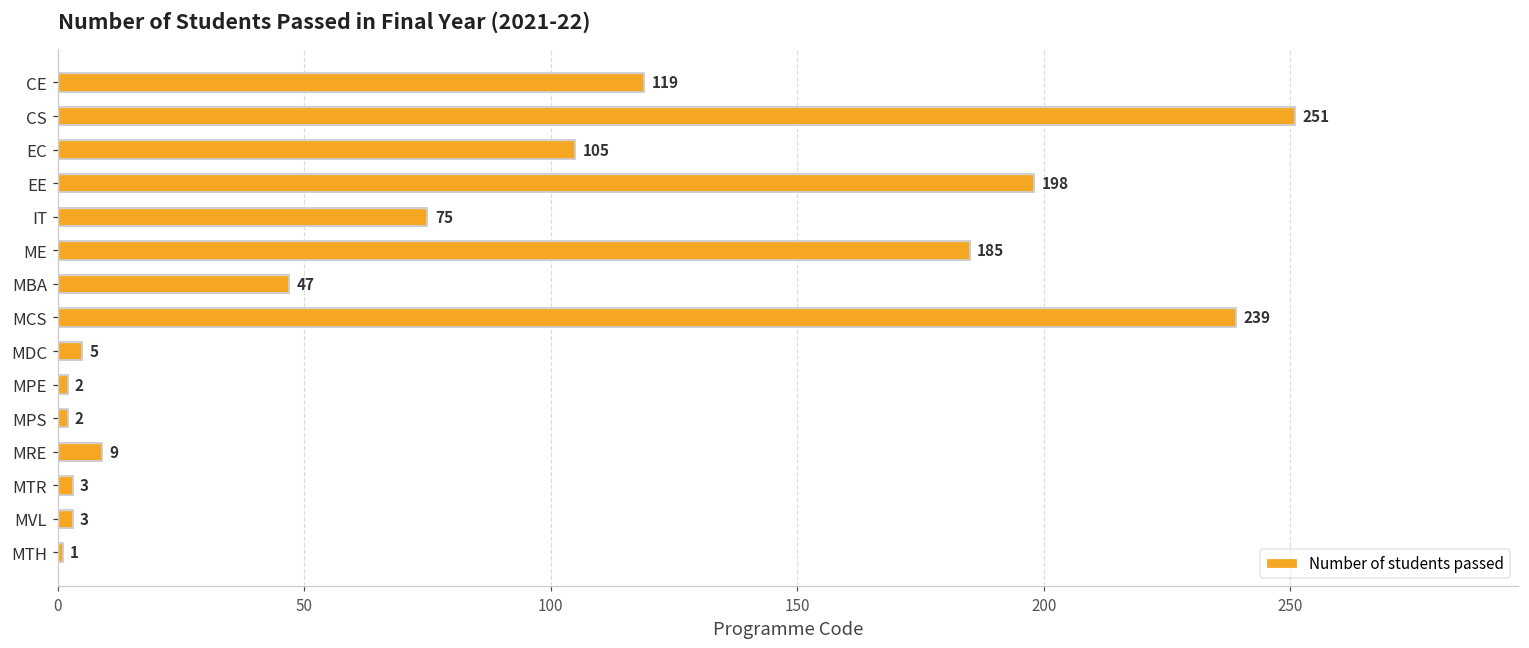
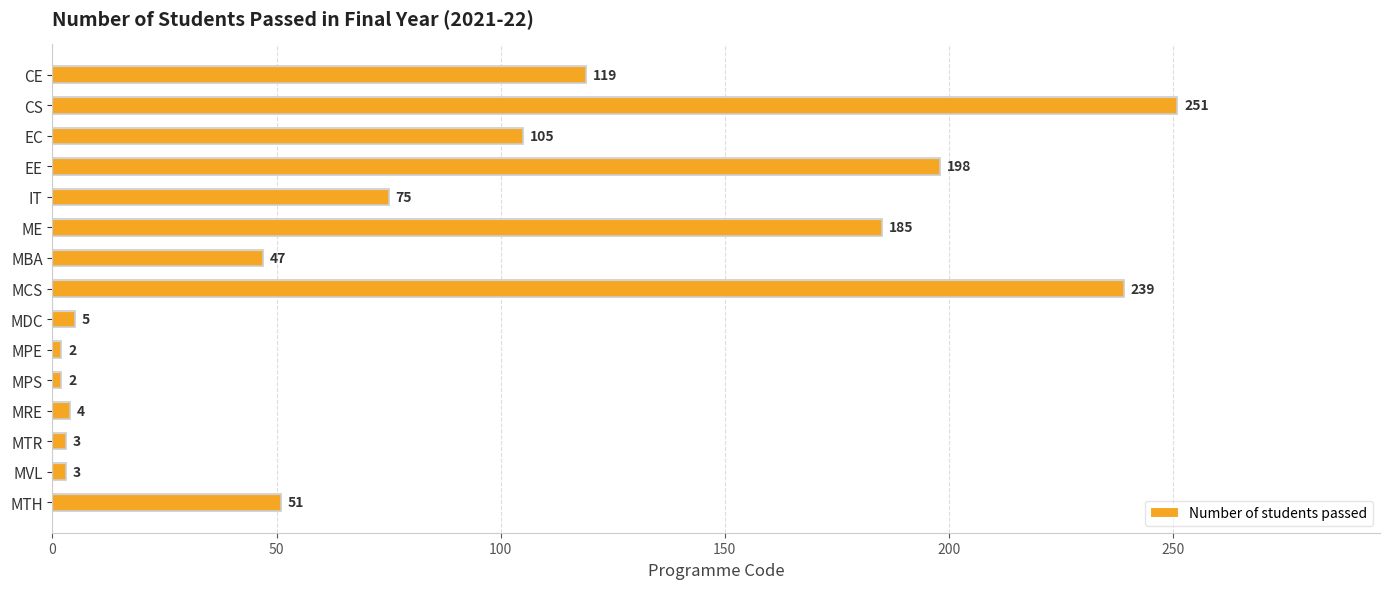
  {
    "CE": 119,
    "CS": 251,
    "EC": 105,
    "EE": 198,
    "IT": 75,
    "ME": 185,
    "MBA": 47,
    "MCS": 239,
    "MDC": 5,
    "MPE": 2,
    "MPS": 2,
-   "MRE": 9,
+   "MRE": 4,
    "MTR": 3,
    "MVL": 3,
-   "MTH": 1
+   "MTH": 51
  }
